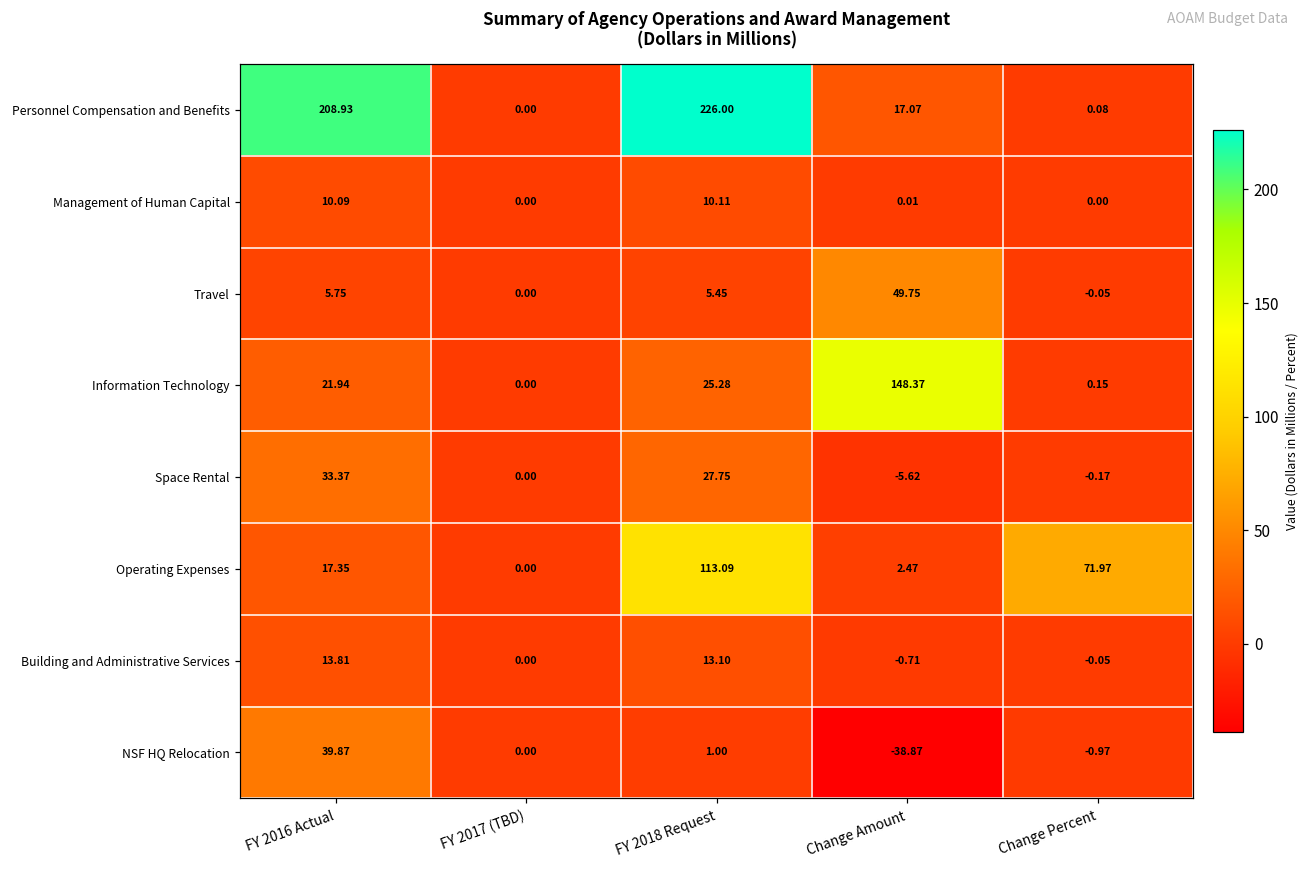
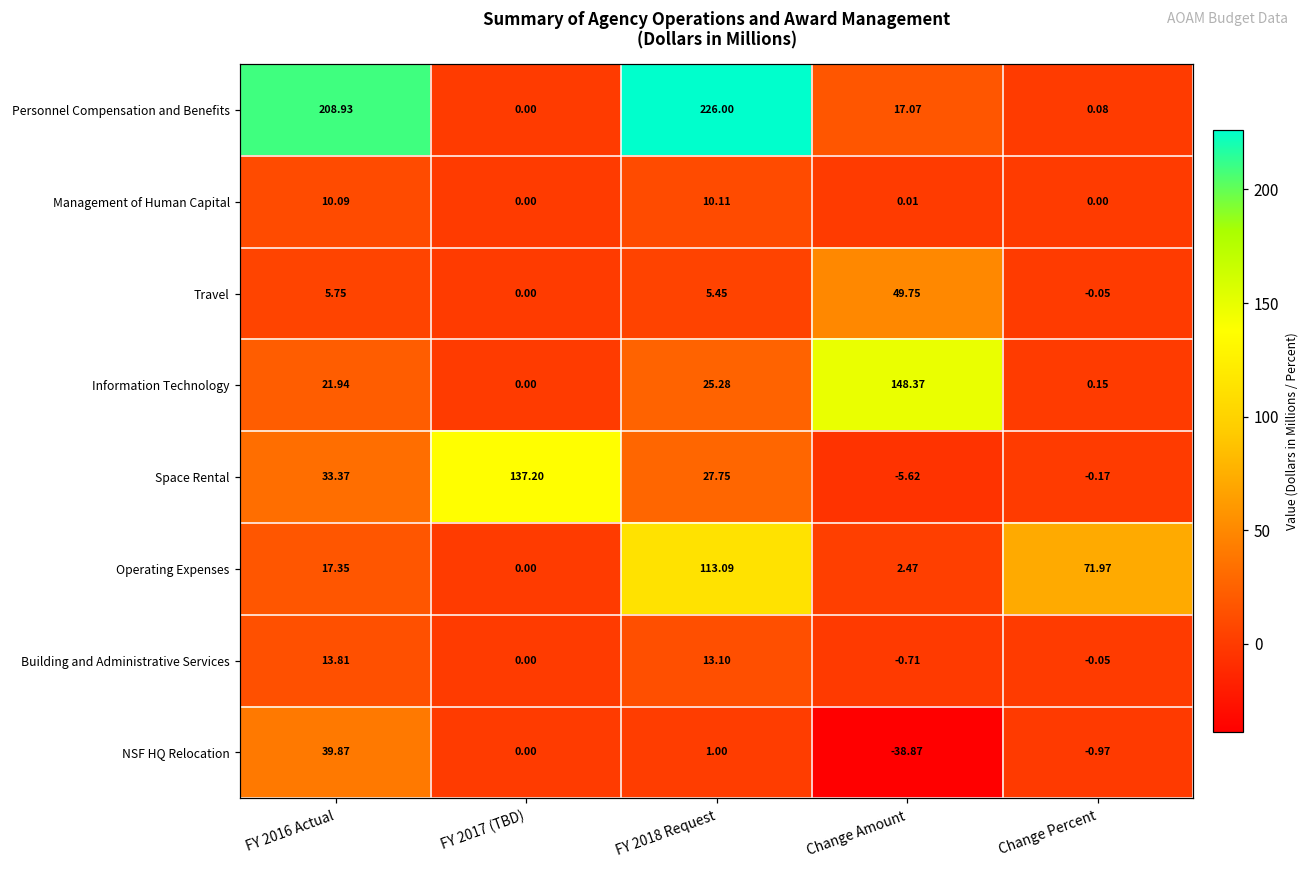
  {
    "Personnel Compensation and Benefits": {
      "FY 2016 Actual": 208.93,
      "FY 2017 (TBD)": 0.00,
      "FY 2018 Request": 226.00,
      "Change Amount": 17.07,
      "Change Percent": 0.08
    },
    "Management of Human Capital": {
      "FY 2016 Actual": 10.09,
      "FY 2017 (TBD)": 0.00,
      "FY 2018 Request": 10.11,
      "Change Amount": 0.01,
      "Change Percent": 0.00
    },
    "Travel": {
      "FY 2016 Actual": 5.75,
      "FY 2017 (TBD)": 0.00,
      "FY 2018 Request": 5.45,
      "Change Amount": 49.75,
      "Change Percent": -0.05
    },
    "Information Technology": {
      "FY 2016 Actual": 21.94,
      "FY 2017 (TBD)": 0.00,
      "FY 2018 Request": 25.28,
      "Change Amount": 148.37,
      "Change Percent": 0.15
    },
    "Space Rental": {
      "FY 2016 Actual": 33.37,
-     "FY 2017 (TBD)": 0.00,
+     "FY 2017 (TBD)": 137.20,
      "FY 2018 Request": 27.75,
      "Change Amount": -5.62,
      "Change Percent": -0.17
    },
    "Operating Expenses": {
      "FY 2016 Actual": 17.35,
      "FY 2017 (TBD)": 0.00,
      "FY 2018 Request": 113.09,
      "Change Amount": 2.47,
      "Change Percent": 71.97
    },
    "Building and Administrative Services": {
      "FY 2016 Actual": 13.81,
      "FY 2017 (TBD)": 0.00,
      "FY 2018 Request": 13.10,
      "Change Amount": -0.71,
      "Change Percent": -0.05
    },
    "NSF HQ Relocation": {
      "FY 2016 Actual": 39.87,
      "FY 2017 (TBD)": 0.00,
      "FY 2018 Request": 1.00,
      "Change Amount": -38.87,
      "Change Percent": -0.97
    }
  }
